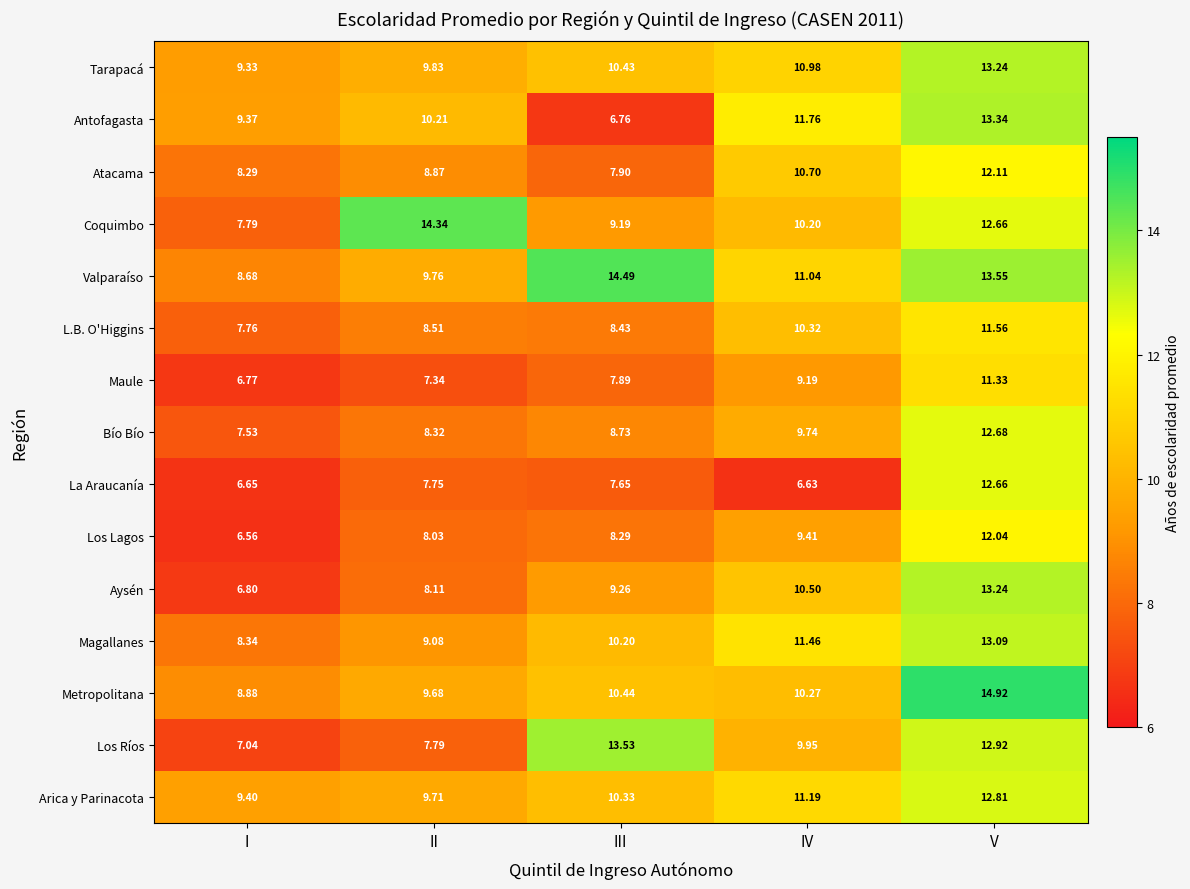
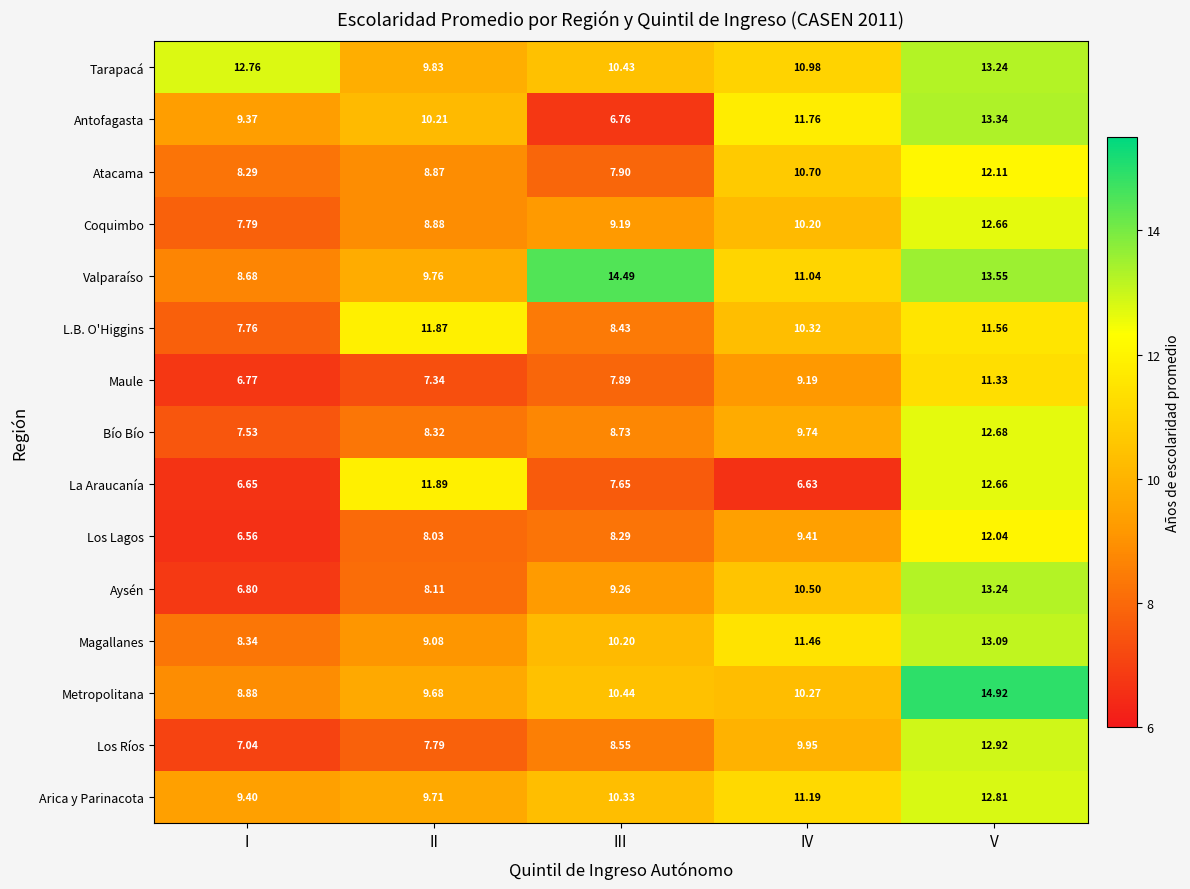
  {
    "Tarapacá": {
-     "I": 9.33,
+     "I": 12.76,
      "II": 9.83,
      "III": 10.43,
      "IV": 10.98,
      "V": 13.24
    },
    "Antofagasta": {
      "I": 9.37,
      "II": 10.21,
      "III": 6.76,
      "IV": 11.76,
      "V": 13.34
    },
    "Atacama": {
      "I": 8.29,
      "II": 8.87,
      "III": 7.90,
      "IV": 10.70,
      "V": 12.11
    },
    "Coquimbo": {
      "I": 7.79,
-     "II": 14.34,
+     "II": 8.88,
      "III": 9.19,
      "IV": 10.20,
      "V": 12.66
    },
    "Valparaíso": {
      "I": 8.68,
      "II": 9.76,
      "III": 14.49,
      "IV": 11.04,
      "V": 13.55
    },
    "L.B. O'Higgins": {
      "I": 7.76,
-     "II": 8.51,
+     "II": 11.87,
      "III": 8.43,
      "IV": 10.32,
      "V": 11.56
    },
    "Maule": {
      "I": 6.77,
      "II": 7.34,
      "III": 7.89,
      "IV": 9.19,
      "V": 11.33
    },
    "Bío Bío": {
      "I": 7.53,
      "II": 8.32,
      "III": 8.73,
      "IV": 9.74,
      "V": 12.68
    },
    "La Araucanía": {
      "I": 6.65,
-     "II": 7.75,
+     "II": 11.89,
      "III": 7.65,
      "IV": 6.63,
      "V": 12.66
    },
    "Los Lagos": {
      "I": 6.56,
      "II": 8.03,
      "III": 8.29,
      "IV": 9.41,
      "V": 12.04
    },
    "Aysén": {
      "I": 6.80,
      "II": 8.11,
      "III": 9.26,
      "IV": 10.50,
      "V": 13.24
    },
    "Magallanes": {
      "I": 8.34,
      "II": 9.08,
      "III": 10.20,
      "IV": 11.46,
      "V": 13.09
    },
    "Metropolitana": {
      "I": 8.88,
      "II": 9.68,
      "III": 10.44,
      "IV": 10.27,
      "V": 14.92
    },
    "Los Ríos": {
      "I": 7.04,
      "II": 7.79,
-     "III": 13.53,
+     "III": 8.55,
      "IV": 9.95,
      "V": 12.92
    },
    "Arica y Parinacota": {
      "I": 9.40,
      "II": 9.71,
      "III": 10.33,
      "IV": 11.19,
      "V": 12.81
    }
  }
